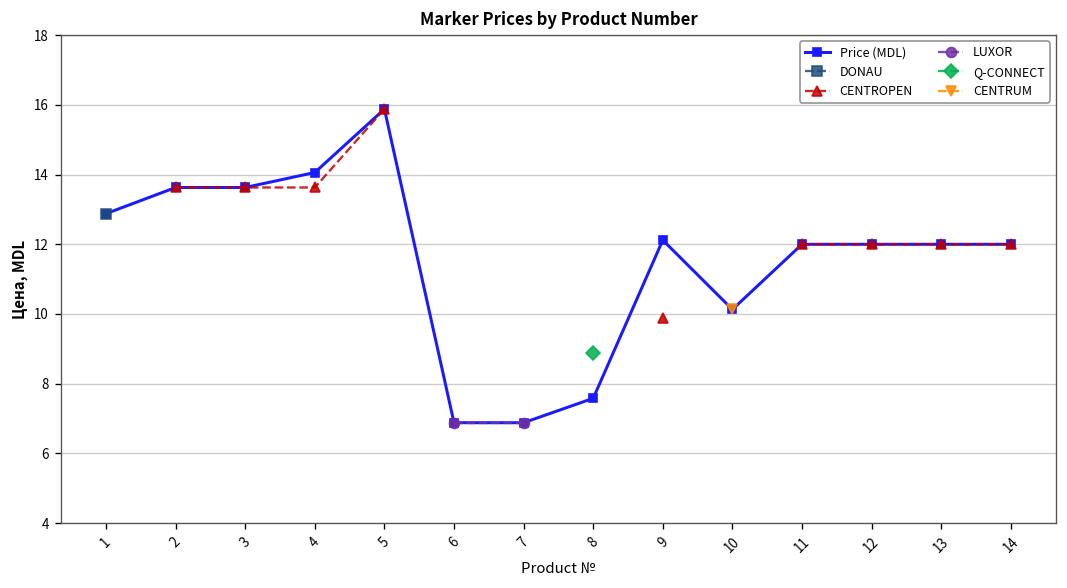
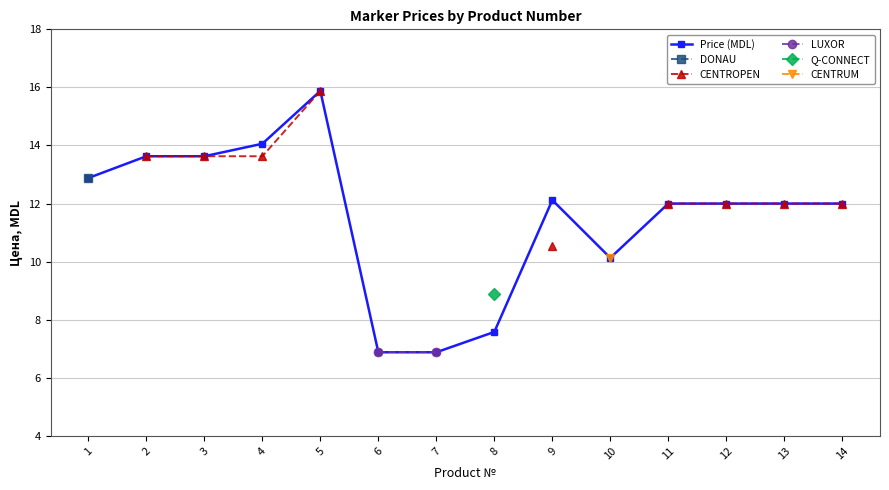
  {
    "Price (MDL)": {
      "4": 14.1,
      "8": 7.6,
      "9": 12.1
    },
    "CENTROPEN": {
      "4": 13.6,
-     "9": 9.9
+     "9": 10.6
    },
    "Q-CONNECT": {
      "8": 8.9
    }
  }
